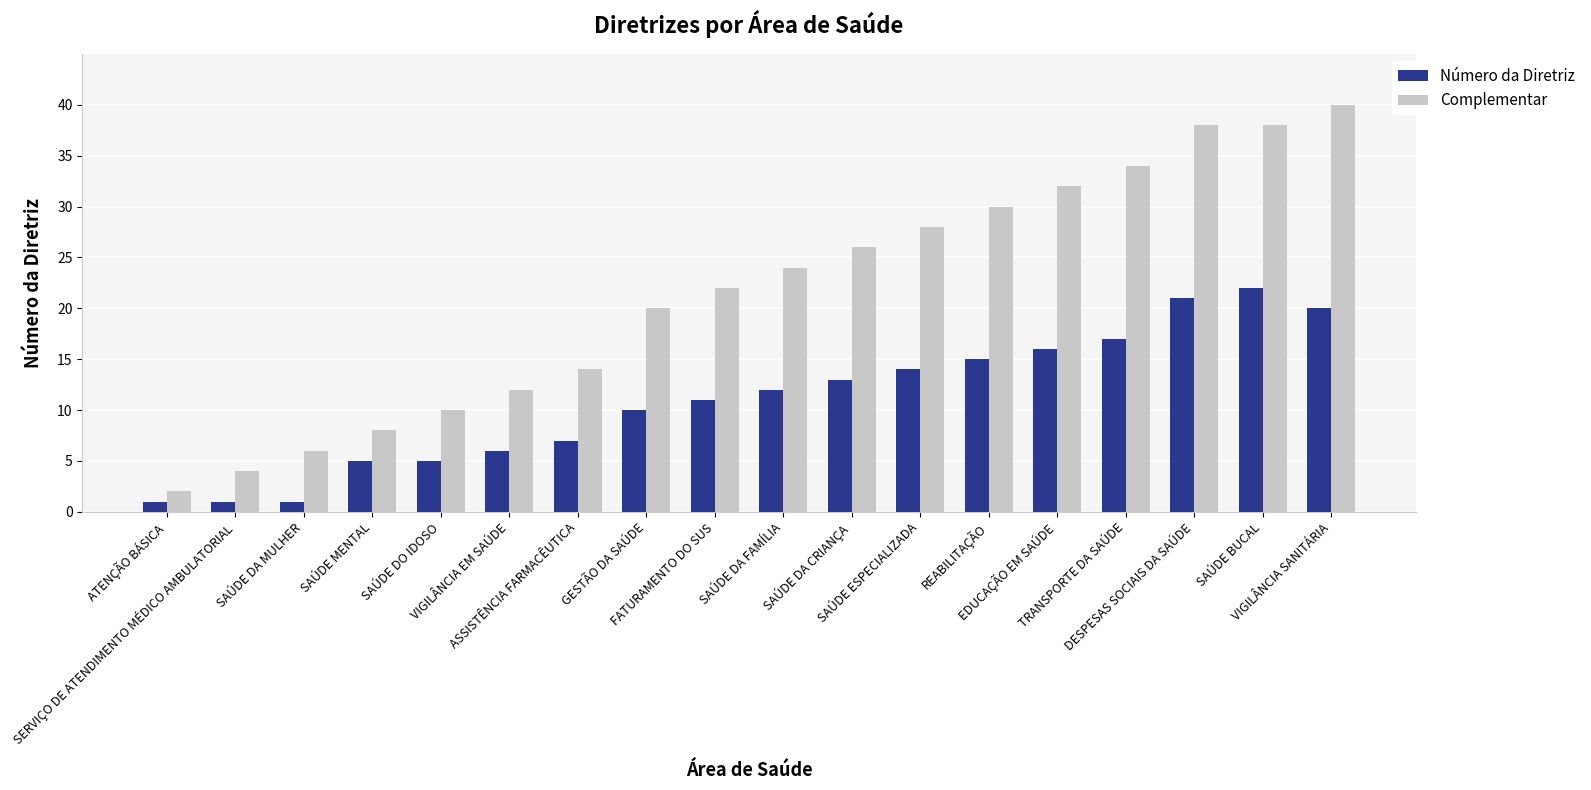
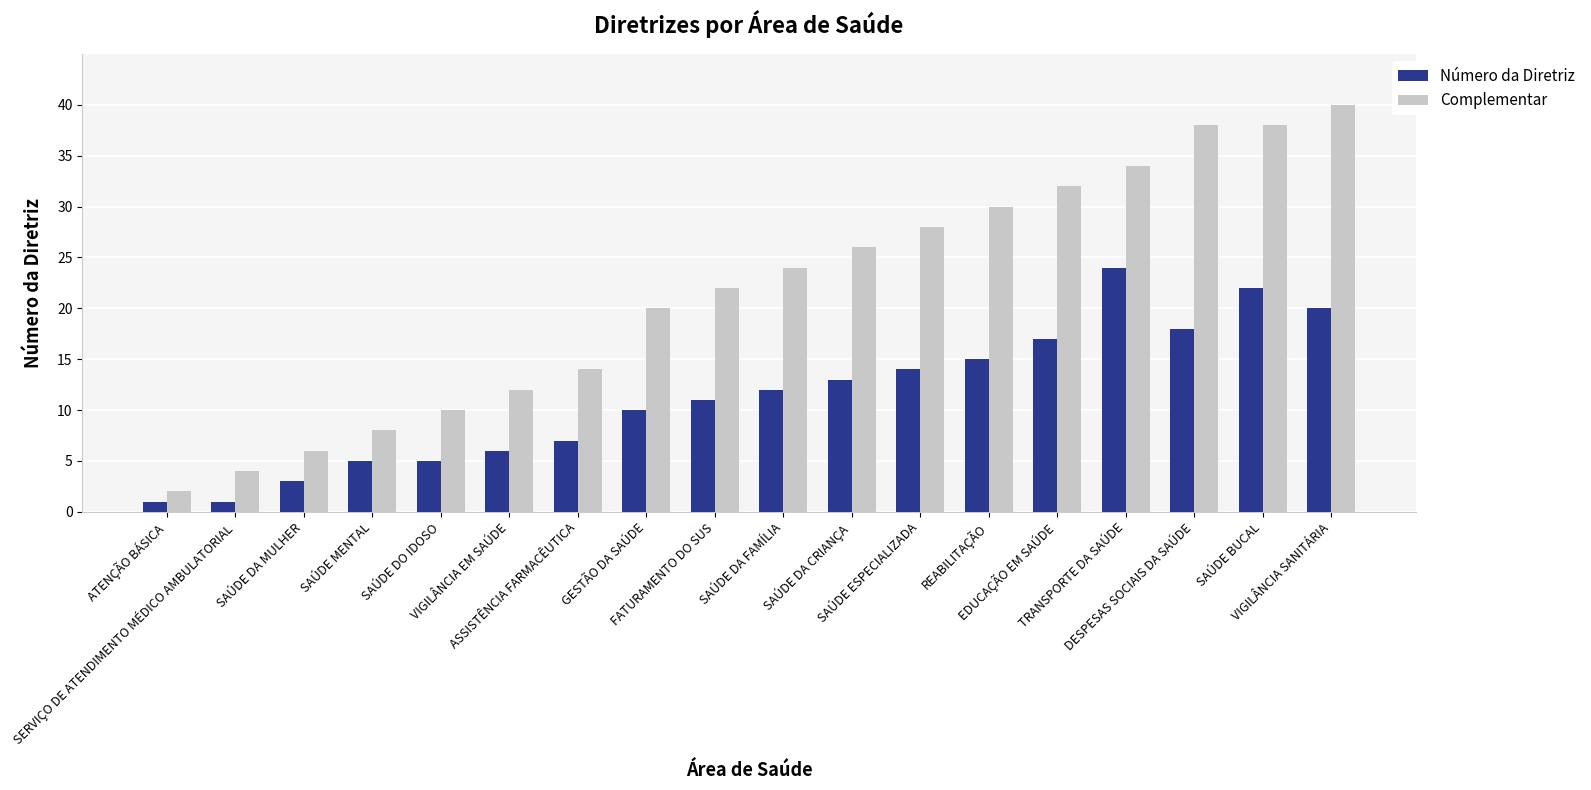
  {
    "Número da Diretriz": {
      "ATENÇÃO BÁSICA": 1,
      "SERVIÇO DE ATENDIMENTO MÉDICO AMBULATORIAL": 1,
-     "SAÚDE DA MULHER": 1,
+     "SAÚDE DA MULHER": 3,
      "SAÚDE MENTAL": 5,
      "SAÚDE DO IDOSO": 5,
      "VIGILÂNCIA EM SAÚDE": 6,
      "ASSISTÊNCIA FARMACÊUTICA": 7,
      "GESTÃO DA SAÚDE": 10,
      "FATURAMENTO DO SUS": 11,
      "SAÚDE DA FAMÍLIA": 12,
      "SAÚDE DA CRIANÇA": 13,
      "SAÚDE ESPECIALIZADA": 14,
      "REABILITAÇÃO": 15,
-     "EDUCAÇÃO EM SAÚDE": 16,
-     "TRANSPORTE DA SAÚDE": 17,
-     "DESPESAS SOCIAIS DA SAÚDE": 21,
+     "EDUCAÇÃO EM SAÚDE": 17,
+     "TRANSPORTE DA SAÚDE": 24,
+     "DESPESAS SOCIAIS DA SAÚDE": 18,
      "SAÚDE BUCAL": 22,
      "VIGILÂNCIA SANITÁRIA": 20
    },
    "Complementar": {
      "ATENÇÃO BÁSICA": 2,
      "SERVIÇO DE ATENDIMENTO MÉDICO AMBULATORIAL": 4,
      "SAÚDE DA MULHER": 6,
      "SAÚDE MENTAL": 8,
      "SAÚDE DO IDOSO": 10,
      "VIGILÂNCIA EM SAÚDE": 12,
      "ASSISTÊNCIA FARMACÊUTICA": 14,
      "GESTÃO DA SAÚDE": 20,
      "FATURAMENTO DO SUS": 22,
      "SAÚDE DA FAMÍLIA": 24,
      "SAÚDE DA CRIANÇA": 26,
      "SAÚDE ESPECIALIZADA": 28,
      "REABILITAÇÃO": 30,
      "EDUCAÇÃO EM SAÚDE": 32,
      "TRANSPORTE DA SAÚDE": 34,
      "DESPESAS SOCIAIS DA SAÚDE": 38,
      "SAÚDE BUCAL": 38,
      "VIGILÂNCIA SANITÁRIA": 40
    }
  }
